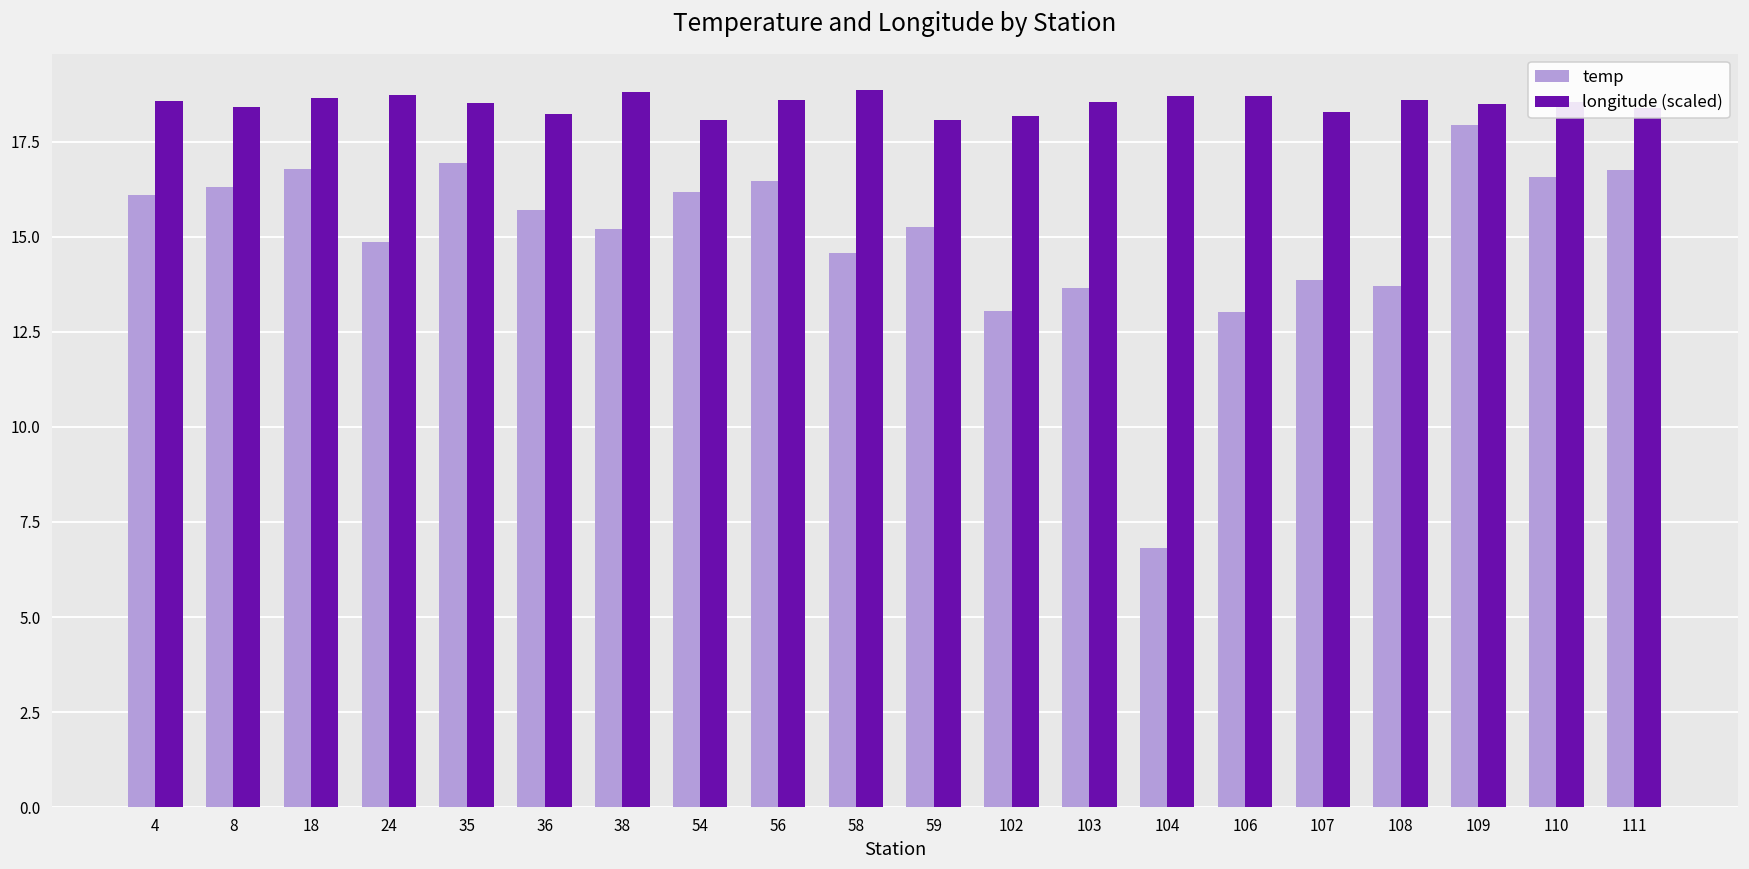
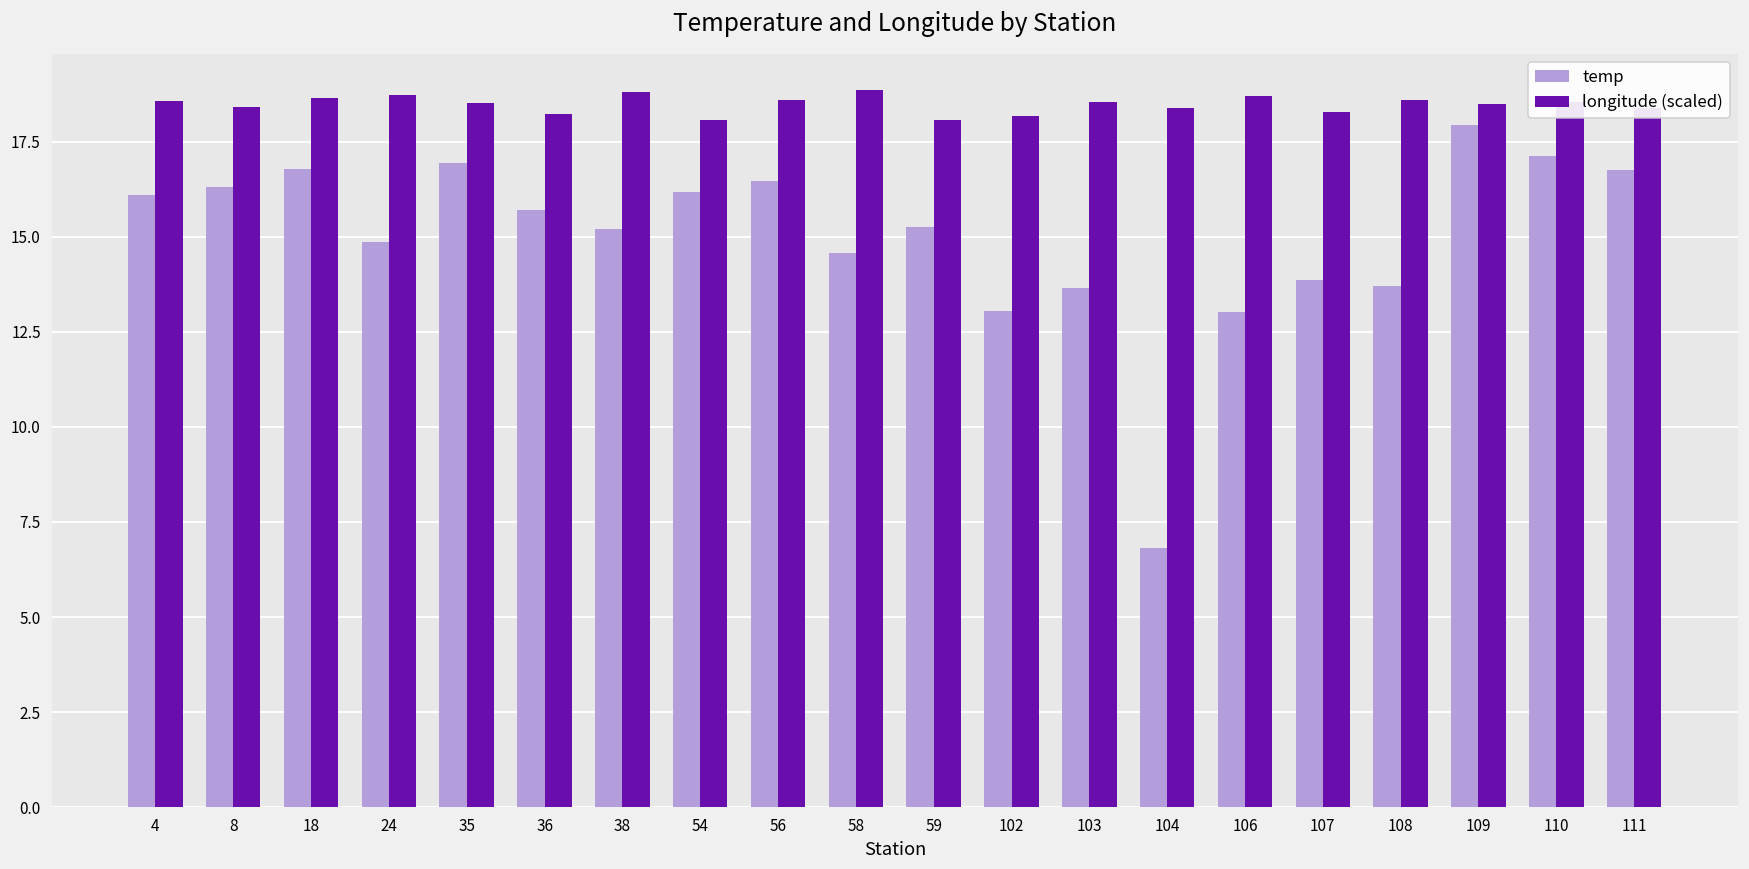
  {
    "temp": {
      "4": 16.1,
      "8": 16.3,
      "18": 16.8,
      "24": 14.9,
      "35": 16.9,
      "36": 15.7,
      "38": 15.2,
      "54": 16.2,
      "56": 16.5,
      "58": 14.6,
      "59": 15.3,
      "102": 13.0,
      "103": 13.6,
      "104": 6.8,
      "106": 13.0,
      "107": 13.9,
      "108": 13.7,
      "109": 17.9,
-     "110": 16.6,
+     "110": 17.1,
      "111": 16.8
    },
    "longitude (scaled)": {
      "4": 18.6,
      "8": 18.4,
      "18": 18.7,
      "24": 18.7,
      "35": 18.5,
      "36": 18.2,
      "38": 18.8,
      "54": 18.1,
      "56": 18.6,
      "58": 18.9,
      "59": 18.1,
      "102": 18.2,
      "103": 18.5,
-     "104": 18.7,
+     "104": 18.4,
      "106": 18.7,
      "107": 18.3,
      "108": 18.6,
      "109": 18.5
    }
  }
